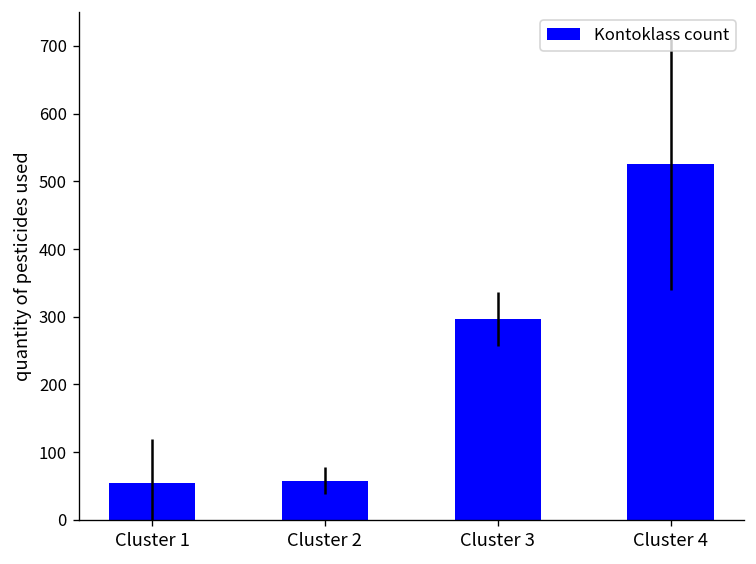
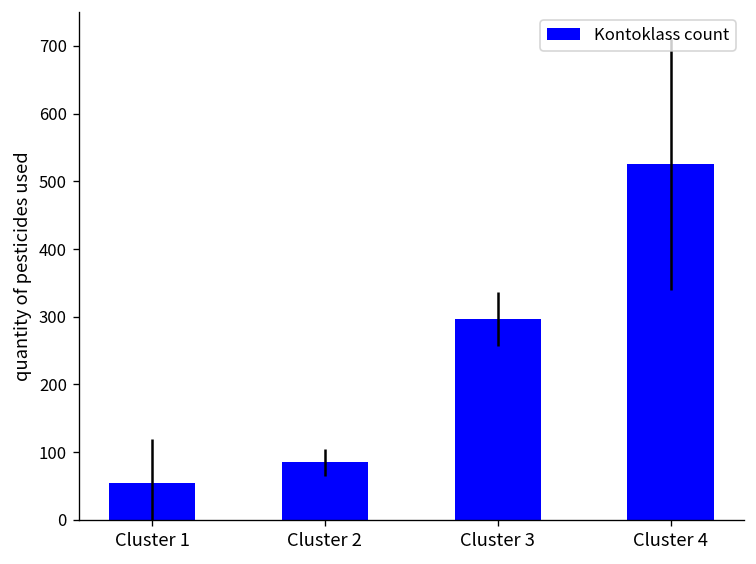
  {
    "Cluster 1": 60,
-   "Cluster 2": 60,
+   "Cluster 2": 90,
    "Cluster 3": 300,
    "Cluster 4": 530
  }
